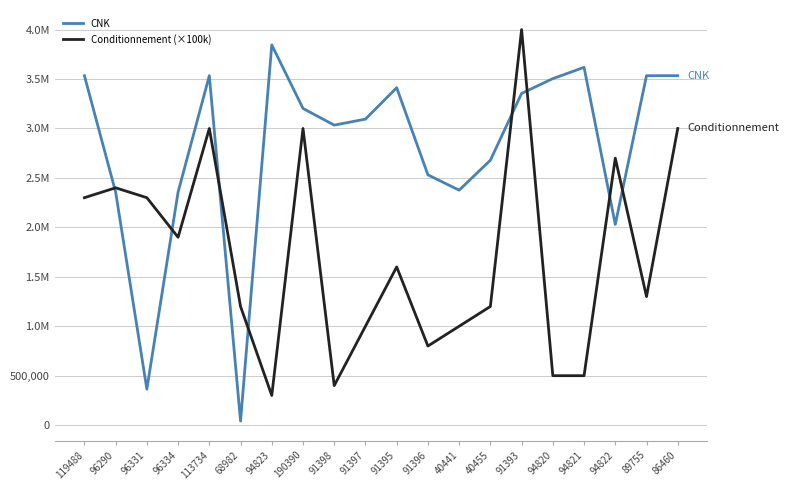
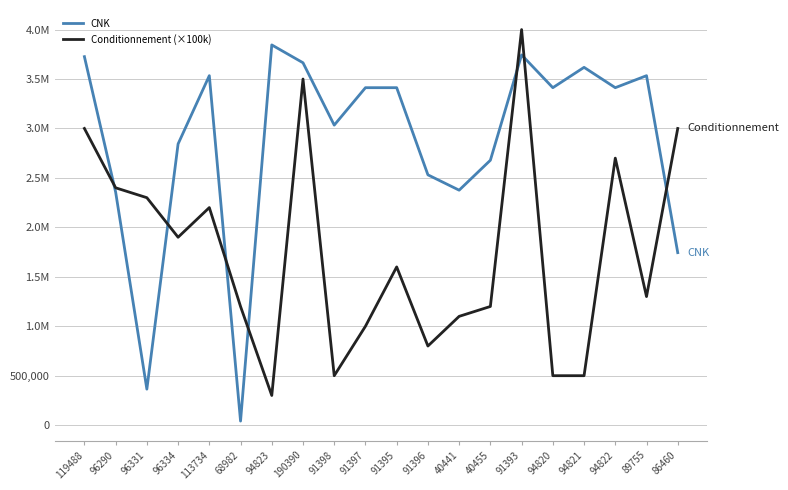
  {
    "CNK": {
-     "119488": "3,500,000",
+     "119488": "3,700,000",
      "96290": "2,400,000",
      "96331": "400,000",
-     "96334": "2,400,000",
+     "96334": "2,800,000",
      "113734": "3,500,000",
      "68982": "0",
      "94823": "3,800,000",
-     "190390": "3,200,000",
+     "190390": "3,700,000",
      "91398": "3,000,000",
-     "91397": "3,100,000",
+     "91397": "3,400,000",
      "91395": "3,400,000",
      "91396": "2,500,000",
      "40441": "2,400,000",
      "40455": "2,700,000",
-     "91393": "3,400,000",
-     "94820": "3,500,000",
+     "91393": "3,700,000",
+     "94820": "3,400,000",
      "94821": "3,600,000",
-     "94822": "2,000,000",
+     "94822": "3,400,000",
      "89755": "3,500,000",
-     "86460": "3,500,000"
+     "86460": "1,700,000"
    },
    "Conditionnement (×100k)": {
-     "119488": "2,300,000",
+     "119488": "3,000,000",
      "96290": "2,400,000",
      "96331": "2,300,000",
      "96334": "1,900,000",
-     "113734": "3,000,000",
+     "113734": "2,200,000",
      "68982": "1,200,000",
      "94823": "300,000",
-     "190390": "3,000,000",
-     "91398": "400,000",
+     "190390": "3,500,000",
+     "91398": "500,000",
      "91397": "1,000,000",
      "91395": "1,600,000",
      "91396": "800,000",
-     "40441": "1,000,000",
+     "40441": "1,100,000",
      "40455": "1,200,000",
      "91393": "4,000,000",
      "94820": "500,000",
      "94821": "500,000",
      "94822": "2,700,000",
      "89755": "1,300,000",
      "86460": "3,000,000"
    }
  }
